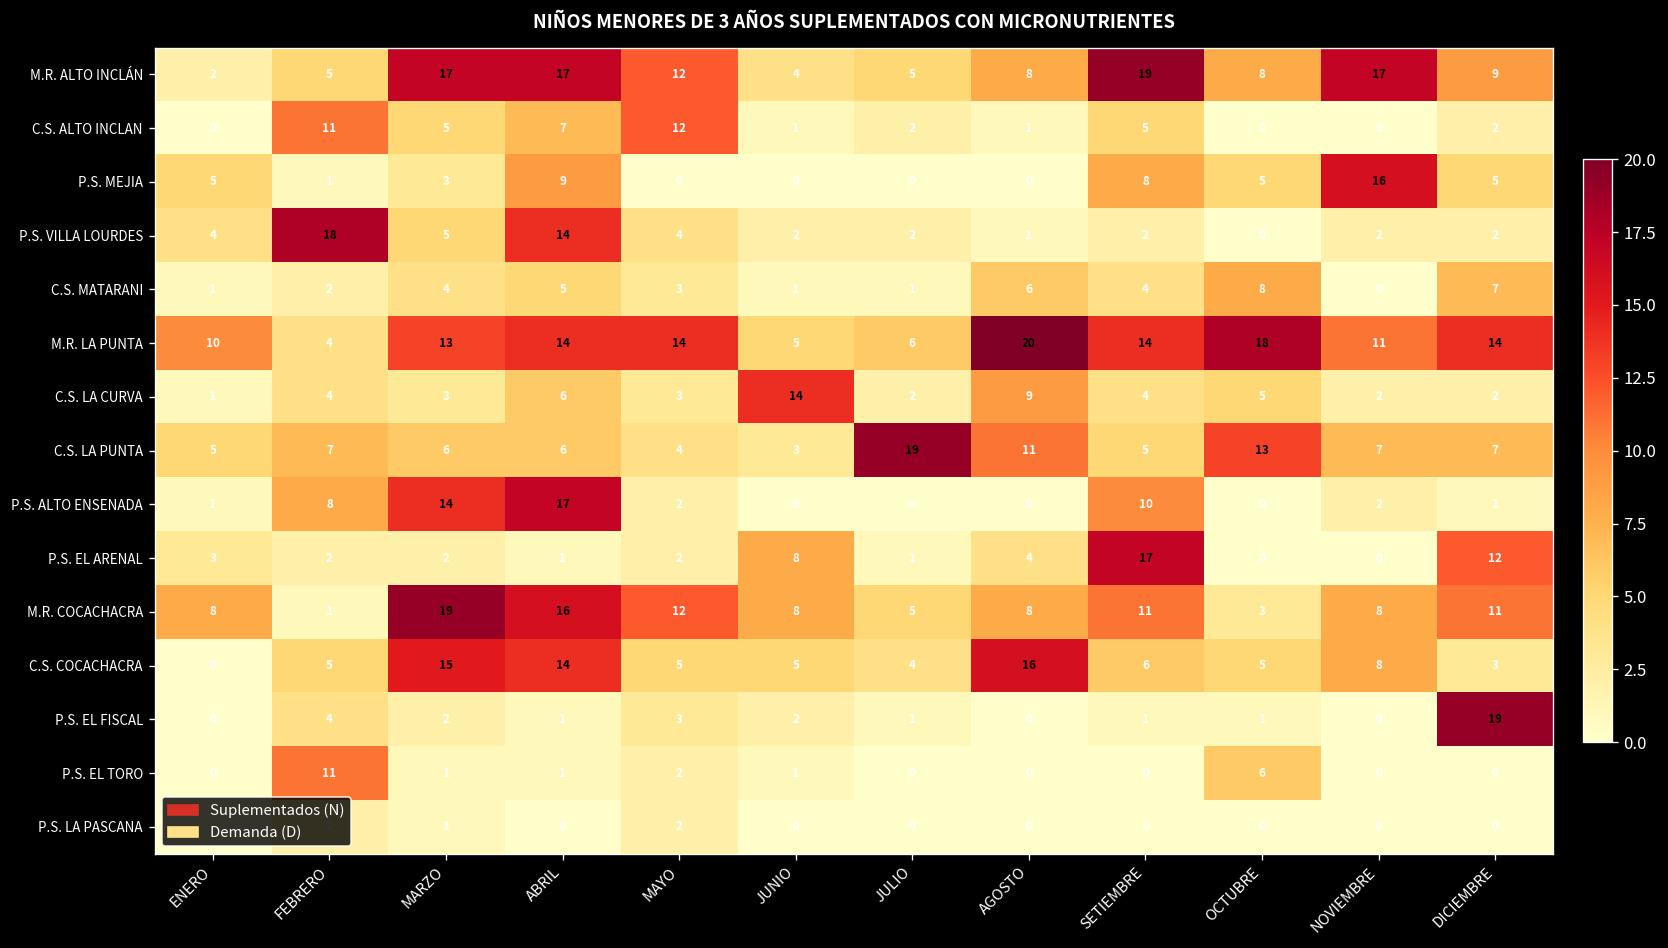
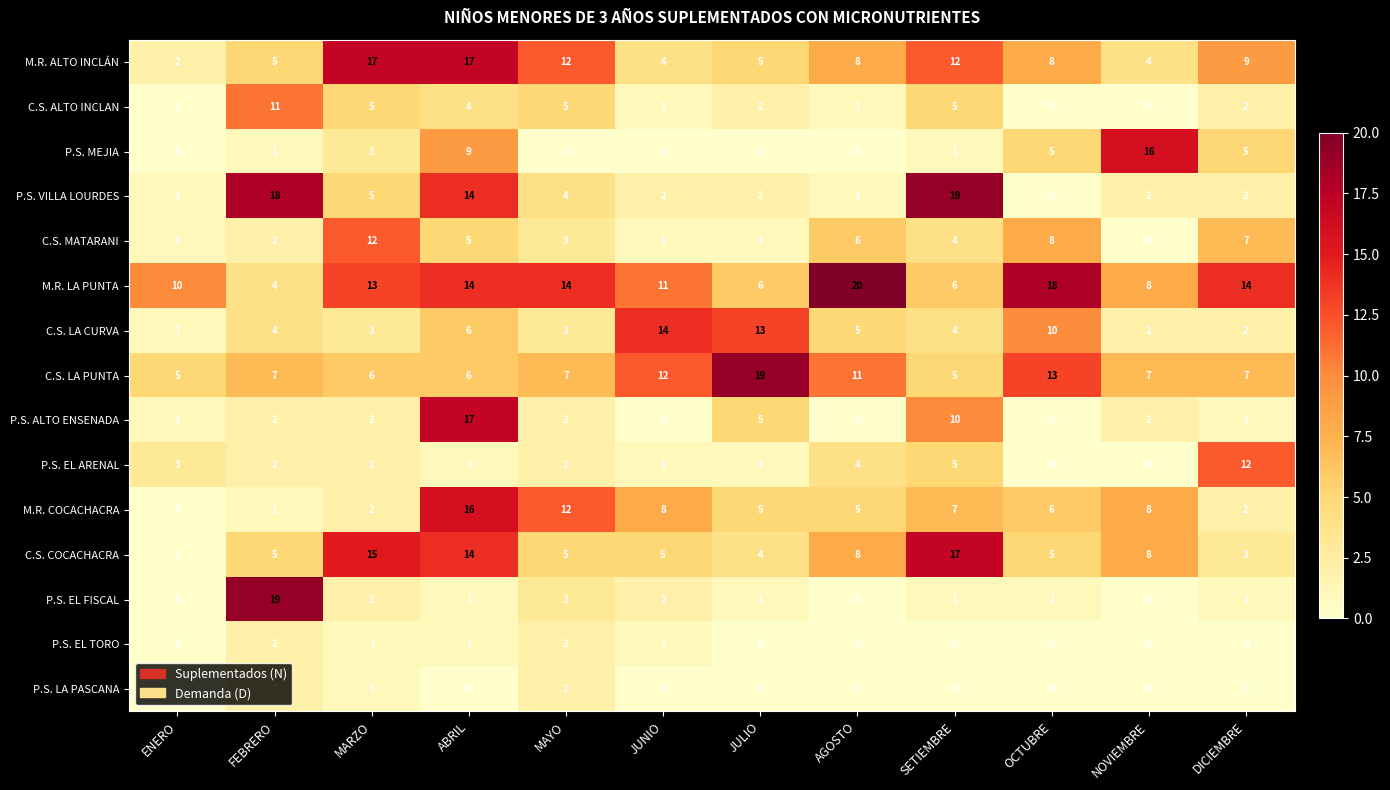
  {
    "M.R. ALTO INCLÁN": {
      "ENERO": 2,
      "FEBRERO": 5,
      "MARZO": 17,
      "ABRIL": 17,
      "MAYO": 12,
      "JUNIO": 4,
      "JULIO": 5,
      "AGOSTO": 8,
-     "SETIEMBRE": 19,
+     "SETIEMBRE": 12,
      "OCTUBRE": 8,
-     "NOVIEMBRE": 17,
+     "NOVIEMBRE": 4,
      "DICIEMBRE": 9
    },
    "C.S. ALTO INCLAN": {
      "ENERO": 0,
      "FEBRERO": 11,
      "MARZO": 5,
-     "ABRIL": 7,
-     "MAYO": 12,
+     "ABRIL": 4,
+     "MAYO": 5,
      "JUNIO": 1,
      "JULIO": 2,
      "AGOSTO": 1,
      "SETIEMBRE": 5,
      "OCTUBRE": 0,
      "DICIEMBRE": 2
    },
    "P.S. MEJIA": {
-     "ENERO": 5,
+     "ENERO": 0,
      "FEBRERO": 1,
      "MARZO": 3,
      "ABRIL": 9,
      "MAYO": 0,
      "JUNIO": 0,
      "JULIO": 0,
      "AGOSTO": 0,
-     "SETIEMBRE": 8,
+     "SETIEMBRE": 1,
      "OCTUBRE": 5,
      "NOVIEMBRE": 16,
      "DICIEMBRE": 5
    },
    "P.S. VILLA LOURDES": {
-     "ENERO": 4,
+     "ENERO": 1,
      "FEBRERO": 18,
      "MARZO": 5,
      "ABRIL": 14,
      "MAYO": 4,
      "JUNIO": 2,
      "JULIO": 2,
      "AGOSTO": 1,
-     "SETIEMBRE": 2,
+     "SETIEMBRE": 19,
      "OCTUBRE": 0,
      "NOVIEMBRE": 2,
      "DICIEMBRE": 2
    },
    "C.S. MATARANI": {
      "ENERO": 1,
      "FEBRERO": 2,
-     "MARZO": 4,
+     "MARZO": 12,
      "ABRIL": 5,
      "MAYO": 3,
      "JUNIO": 1,
      "JULIO": 1,
      "AGOSTO": 6,
      "SETIEMBRE": 4,
      "OCTUBRE": 8,
      "DICIEMBRE": 7
    },
    "M.R. LA PUNTA": {
      "ENERO": 10,
      "FEBRERO": 4,
      "MARZO": 13,
      "ABRIL": 14,
      "MAYO": 14,
-     "JUNIO": 5,
+     "JUNIO": 11,
      "JULIO": 6,
      "AGOSTO": 20,
-     "SETIEMBRE": 14,
+     "SETIEMBRE": 6,
      "OCTUBRE": 18,
-     "NOVIEMBRE": 11,
+     "NOVIEMBRE": 8,
      "DICIEMBRE": 14
    },
    "C.S. LA CURVA": {
      "ENERO": 1,
      "FEBRERO": 4,
      "MARZO": 3,
      "ABRIL": 6,
      "MAYO": 3,
      "JUNIO": 14,
-     "JULIO": 2,
-     "AGOSTO": 9,
+     "JULIO": 13,
+     "AGOSTO": 5,
      "SETIEMBRE": 4,
-     "OCTUBRE": 5,
+     "OCTUBRE": 10,
      "NOVIEMBRE": 2,
      "DICIEMBRE": 2
    },
    "C.S. LA PUNTA": {
      "ENERO": 5,
      "FEBRERO": 7,
      "MARZO": 6,
      "ABRIL": 6,
-     "MAYO": 4,
-     "JUNIO": 3,
+     "MAYO": 7,
+     "JUNIO": 12,
      "JULIO": 19,
      "AGOSTO": 11,
      "SETIEMBRE": 5,
      "OCTUBRE": 13,
      "NOVIEMBRE": 7,
      "DICIEMBRE": 7
    },
    "P.S. ALTO ENSENADA": {
      "ENERO": 1,
-     "FEBRERO": 8,
-     "MARZO": 14,
+     "FEBRERO": 2,
+     "MARZO": 2,
      "ABRIL": 17,
      "MAYO": 2,
      "JUNIO": 0,
-     "JULIO": 0,
+     "JULIO": 5,
      "AGOSTO": 0,
      "SETIEMBRE": 10,
      "OCTUBRE": 0,
      "NOVIEMBRE": 2,
      "DICIEMBRE": 1
    },
    "P.S. EL ARENAL": {
      "ENERO": 3,
      "FEBRERO": 2,
      "MARZO": 2,
      "ABRIL": 1,
      "MAYO": 2,
-     "JUNIO": 8,
+     "JUNIO": 1,
      "JULIO": 1,
      "AGOSTO": 4,
-     "SETIEMBRE": 17,
+     "SETIEMBRE": 5,
      "OCTUBRE": 0,
      "DICIEMBRE": 12
    },
    "M.R. COCACHACRA": {
-     "ENERO": 8,
+     "ENERO": 0,
      "FEBRERO": 1,
-     "MARZO": 19,
+     "MARZO": 2,
      "ABRIL": 16,
      "MAYO": 12,
      "JUNIO": 8,
      "JULIO": 5,
-     "AGOSTO": 8,
-     "SETIEMBRE": 11,
-     "OCTUBRE": 3,
+     "AGOSTO": 5,
+     "SETIEMBRE": 7,
+     "OCTUBRE": 6,
      "NOVIEMBRE": 8,
-     "DICIEMBRE": 11
+     "DICIEMBRE": 2
    },
    "C.S. COCACHACRA": {
      "ENERO": 0,
      "FEBRERO": 5,
      "MARZO": 15,
      "ABRIL": 14,
      "MAYO": 5,
      "JUNIO": 5,
      "JULIO": 4,
-     "AGOSTO": 16,
-     "SETIEMBRE": 6,
+     "AGOSTO": 8,
+     "SETIEMBRE": 17,
      "OCTUBRE": 5,
      "NOVIEMBRE": 8,
      "DICIEMBRE": 3
    },
    "P.S. EL FISCAL": {
      "ENERO": 0,
-     "FEBRERO": 4,
+     "FEBRERO": 19,
      "MARZO": 2,
      "ABRIL": 1,
      "MAYO": 3,
      "JUNIO": 2,
      "JULIO": 1,
      "AGOSTO": 0,
      "SETIEMBRE": 1,
      "OCTUBRE": 1,
-     "DICIEMBRE": 19
+     "DICIEMBRE": 1
    },
    "P.S. EL TORO": {
      "ENERO": 0,
-     "FEBRERO": 11,
+     "FEBRERO": 2,
      "MARZO": 1,
      "ABRIL": 1,
      "MAYO": 2,
      "JUNIO": 1,
      "JULIO": 0,
      "AGOSTO": 0,
      "SETIEMBRE": 0,
-     "OCTUBRE": 6,
+     "OCTUBRE": 0,
      "DICIEMBRE": 0
    },
    "P.S. LA PASCANA": {
      "MARZO": 1,
      "MAYO": 2,
      "JUNIO": 0,
      "JULIO": 0,
      "AGOSTO": 0,
      "SETIEMBRE": 0,
      "OCTUBRE": 0,
      "DICIEMBRE": 0
    }
  }
